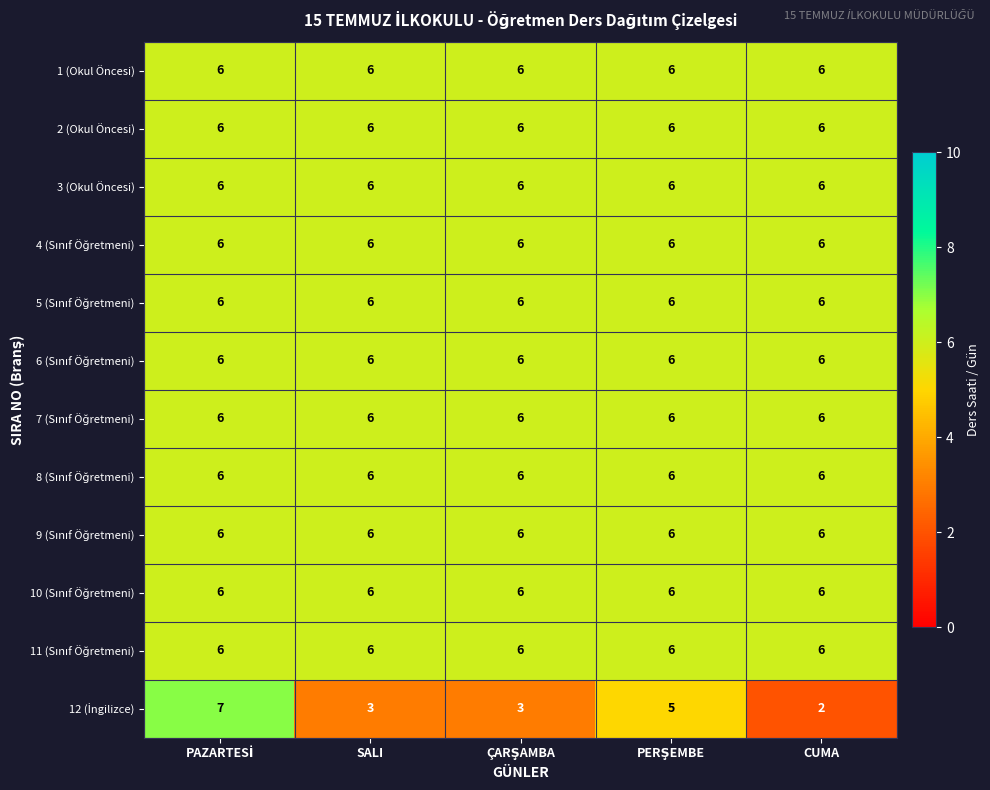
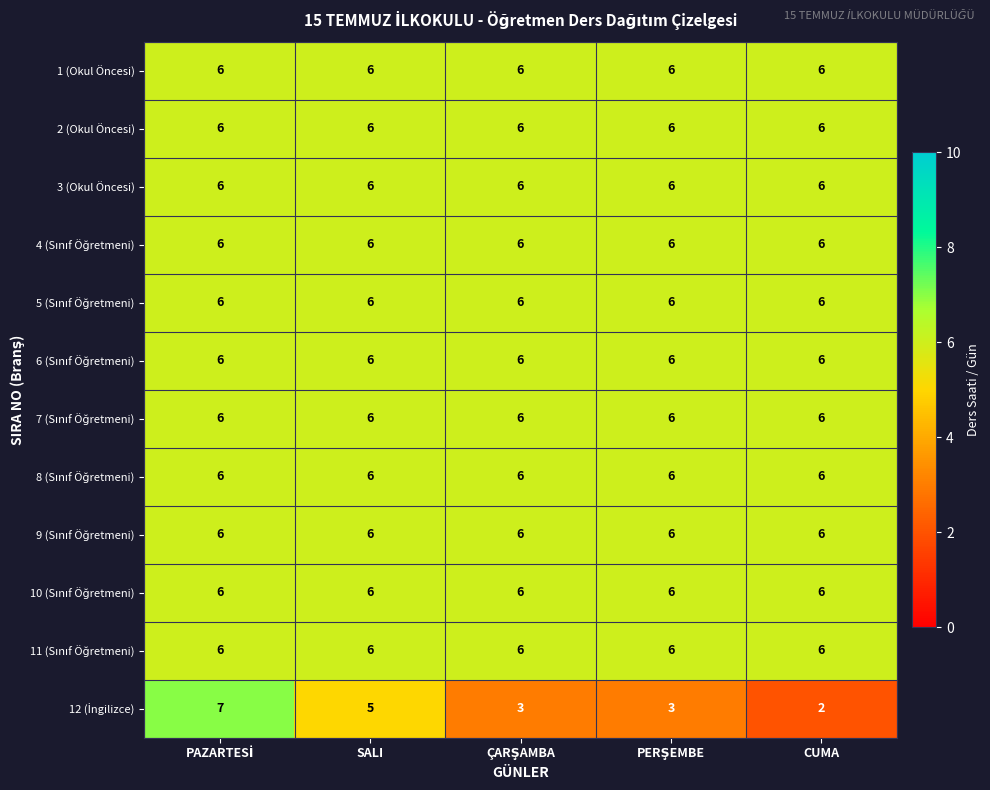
  {
    "1 (Okul Öncesi)": {
      "PAZARTESİ": 6,
      "SALI": 6,
      "ÇARŞAMBA": 6,
      "PERŞEMBE": 6,
      "CUMA": 6
    },
    "2 (Okul Öncesi)": {
      "PAZARTESİ": 6,
      "SALI": 6,
      "ÇARŞAMBA": 6,
      "PERŞEMBE": 6,
      "CUMA": 6
    },
    "3 (Okul Öncesi)": {
      "PAZARTESİ": 6,
      "SALI": 6,
      "ÇARŞAMBA": 6,
      "PERŞEMBE": 6,
      "CUMA": 6
    },
    "4 (Sınıf Öğretmeni)": {
      "PAZARTESİ": 6,
      "SALI": 6,
      "ÇARŞAMBA": 6,
      "PERŞEMBE": 6,
      "CUMA": 6
    },
    "5 (Sınıf Öğretmeni)": {
      "PAZARTESİ": 6,
      "SALI": 6,
      "ÇARŞAMBA": 6,
      "PERŞEMBE": 6,
      "CUMA": 6
    },
    "6 (Sınıf Öğretmeni)": {
      "PAZARTESİ": 6,
      "SALI": 6,
      "ÇARŞAMBA": 6,
      "PERŞEMBE": 6,
      "CUMA": 6
    },
    "7 (Sınıf Öğretmeni)": {
      "PAZARTESİ": 6,
      "SALI": 6,
      "ÇARŞAMBA": 6,
      "PERŞEMBE": 6,
      "CUMA": 6
    },
    "8 (Sınıf Öğretmeni)": {
      "PAZARTESİ": 6,
      "SALI": 6,
      "ÇARŞAMBA": 6,
      "PERŞEMBE": 6,
      "CUMA": 6
    },
    "9 (Sınıf Öğretmeni)": {
      "PAZARTESİ": 6,
      "SALI": 6,
      "ÇARŞAMBA": 6,
      "PERŞEMBE": 6,
      "CUMA": 6
    },
    "10 (Sınıf Öğretmeni)": {
      "PAZARTESİ": 6,
      "SALI": 6,
      "ÇARŞAMBA": 6,
      "PERŞEMBE": 6,
      "CUMA": 6
    },
    "11 (Sınıf Öğretmeni)": {
      "PAZARTESİ": 6,
      "SALI": 6,
      "ÇARŞAMBA": 6,
      "PERŞEMBE": 6,
      "CUMA": 6
    },
    "12 (İngilizce)": {
      "PAZARTESİ": 7,
-     "SALI": 3,
+     "SALI": 5,
      "ÇARŞAMBA": 3,
-     "PERŞEMBE": 5,
+     "PERŞEMBE": 3,
      "CUMA": 2
    }
  }
